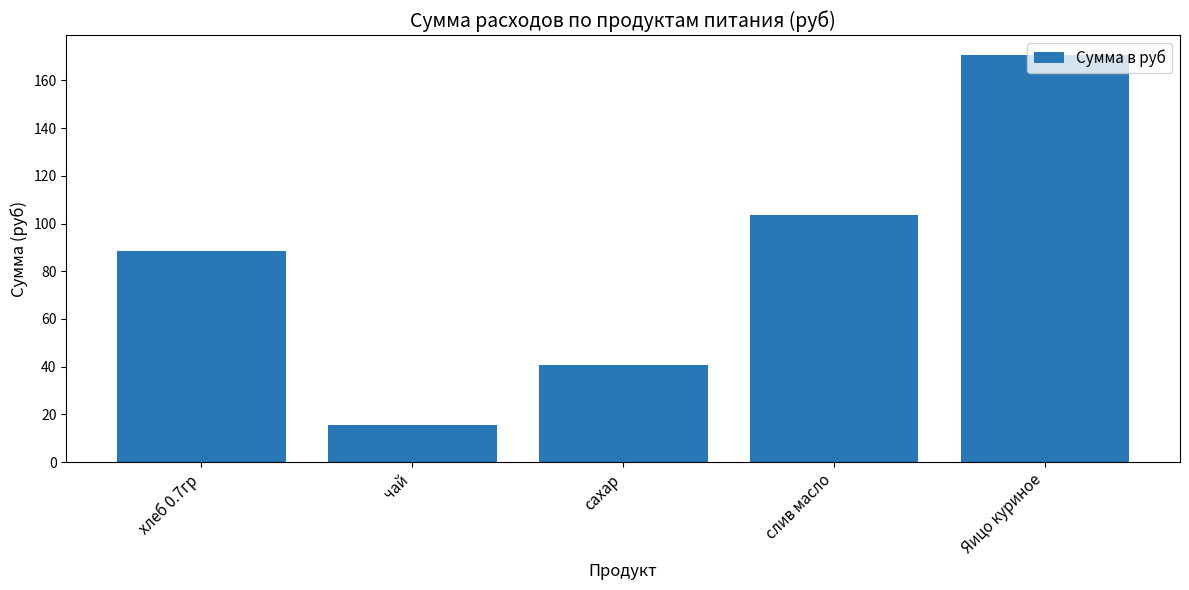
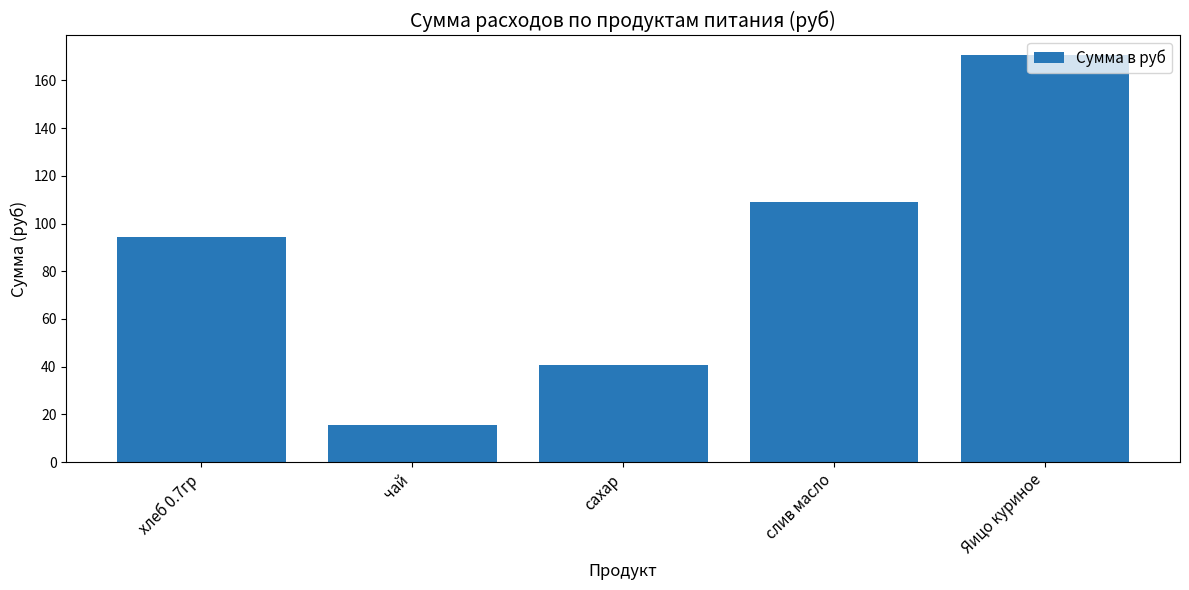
  {
-   "хлеб 0.7гр": 89,
+   "хлеб 0.7гр": 94,
    "чай": 16,
    "сахар": 41,
-   "слив масло": 104
+   "слив масло": 109
  }
